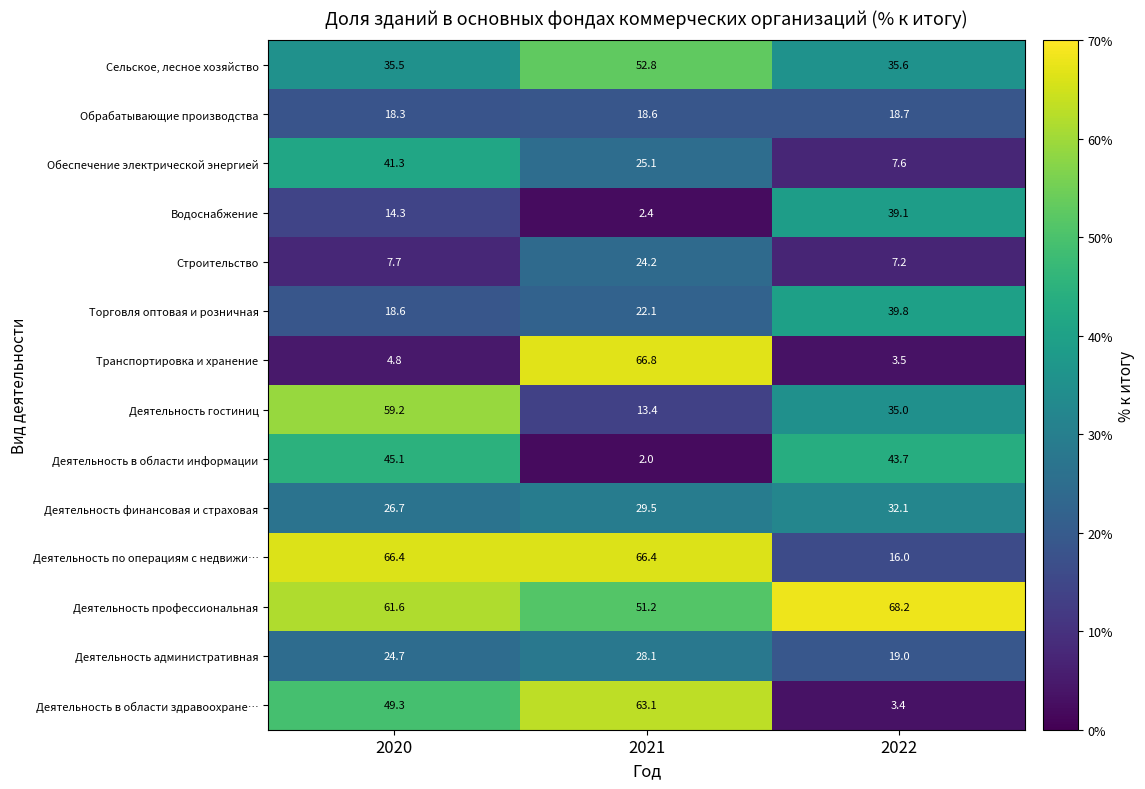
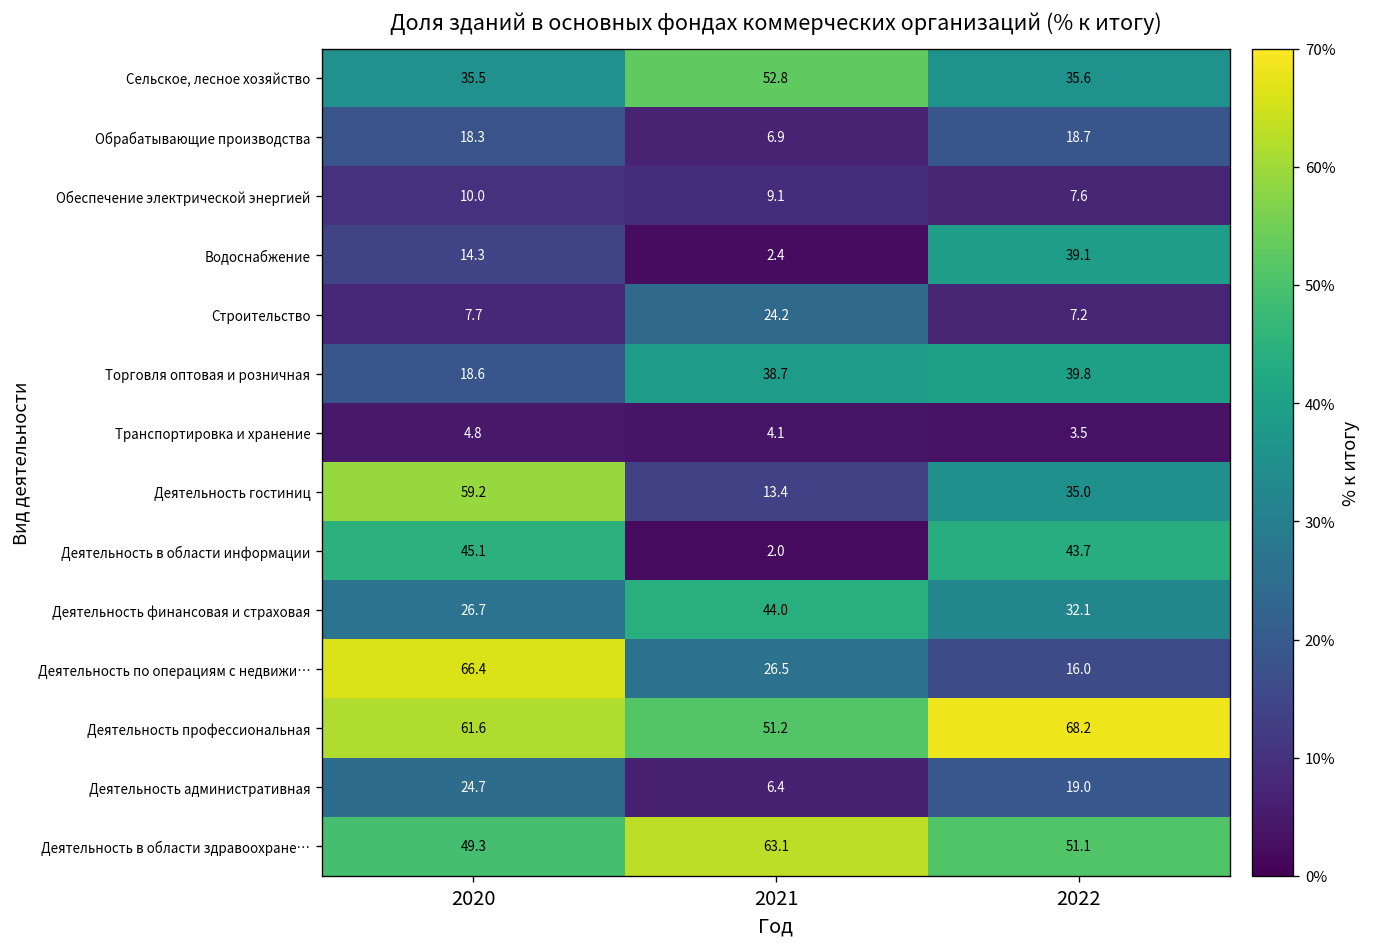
  {
    "Сельское, лесное хозяйство": {
      "2020": 35.5,
      "2021": 52.8,
      "2022": 35.6
    },
    "Обрабатывающие производства": {
      "2020": 18.3,
-     "2021": 18.6,
+     "2021": 6.9,
      "2022": 18.7
    },
    "Обеспечение электрической энергией": {
-     "2020": 41.3,
-     "2021": 25.1,
+     "2020": 10.0,
+     "2021": 9.1,
      "2022": 7.6
    },
    "Водоснабжение": {
      "2020": 14.3,
      "2021": 2.4,
      "2022": 39.1
    },
    "Строительство": {
      "2020": 7.7,
      "2021": 24.2,
      "2022": 7.2
    },
    "Торговля оптовая и розничная": {
      "2020": 18.6,
-     "2021": 22.1,
+     "2021": 38.7,
      "2022": 39.8
    },
    "Транспортировка и хранение": {
      "2020": 4.8,
-     "2021": 66.8,
+     "2021": 4.1,
      "2022": 3.5
    },
    "Деятельность гостиниц": {
      "2020": 59.2,
      "2021": 13.4,
      "2022": 35.0
    },
    "Деятельность в области информации": {
      "2020": 45.1,
      "2021": 2.0,
      "2022": 43.7
    },
    "Деятельность финансовая и страховая": {
      "2020": 26.7,
-     "2021": 29.5,
+     "2021": 44.0,
      "2022": 32.1
    },
    "Деятельность по операциям с недвижи…": {
      "2020": 66.4,
-     "2021": 66.4,
+     "2021": 26.5,
      "2022": 16.0
    },
    "Деятельность профессиональная": {
      "2020": 61.6,
      "2021": 51.2,
      "2022": 68.2
    },
    "Деятельность административная": {
      "2020": 24.7,
-     "2021": 28.1,
+     "2021": 6.4,
      "2022": 19.0
    },
    "Деятельность в области здравоохране…": {
      "2020": 49.3,
      "2021": 63.1,
-     "2022": 3.4
+     "2022": 51.1
    }
  }
